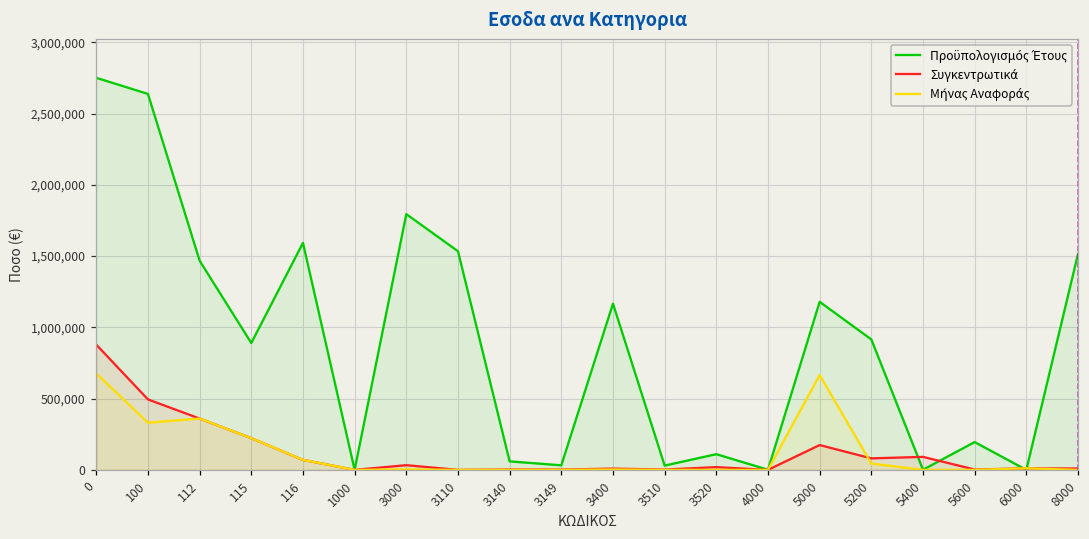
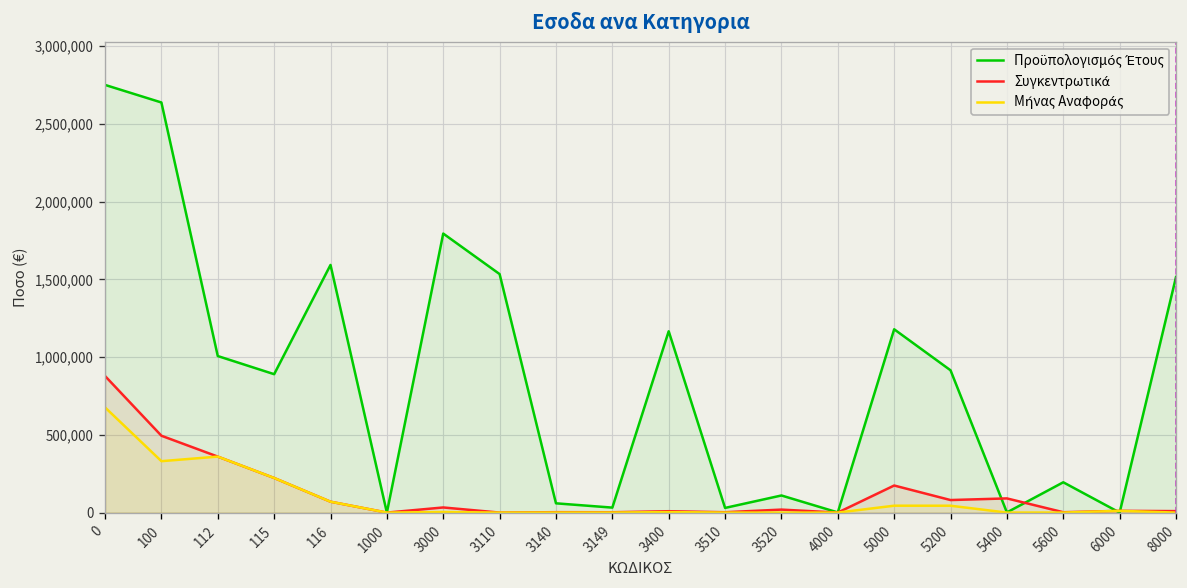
  {
    "Προϋπολογισμός Έτους": {
      "0": "2,750,000",
      "100": "2,640,000",
-     "112": "1,470,000",
+     "112": "1,010,000",
      "115": "890,000",
      "116": "1,590,000",
      "3000": "1,790,000",
      "3110": "1,530,000",
      "3140": "60,000",
      "3149": "30,000",
      "3400": "1,170,000",
      "3510": "30,000",
      "3520": "110,000",
      "5000": "1,180,000",
      "5200": "920,000",
      "5600": "190,000",
      "8000": "1,510,000"
    },
    "Συγκεντρωτικά": {
      "0": "880,000",
      "100": "490,000",
      "3000": "30,000",
      "5000": "170,000",
      "5200": "80,000",
      "5400": "90,000"
    },
    "Μήνας Αναφοράς": {
      "0": "680,000",
      "100": "330,000",
      "3000": "0",
-     "5000": "670,000",
+     "5000": "40,000",
      "5200": "40,000"
    }
  }
